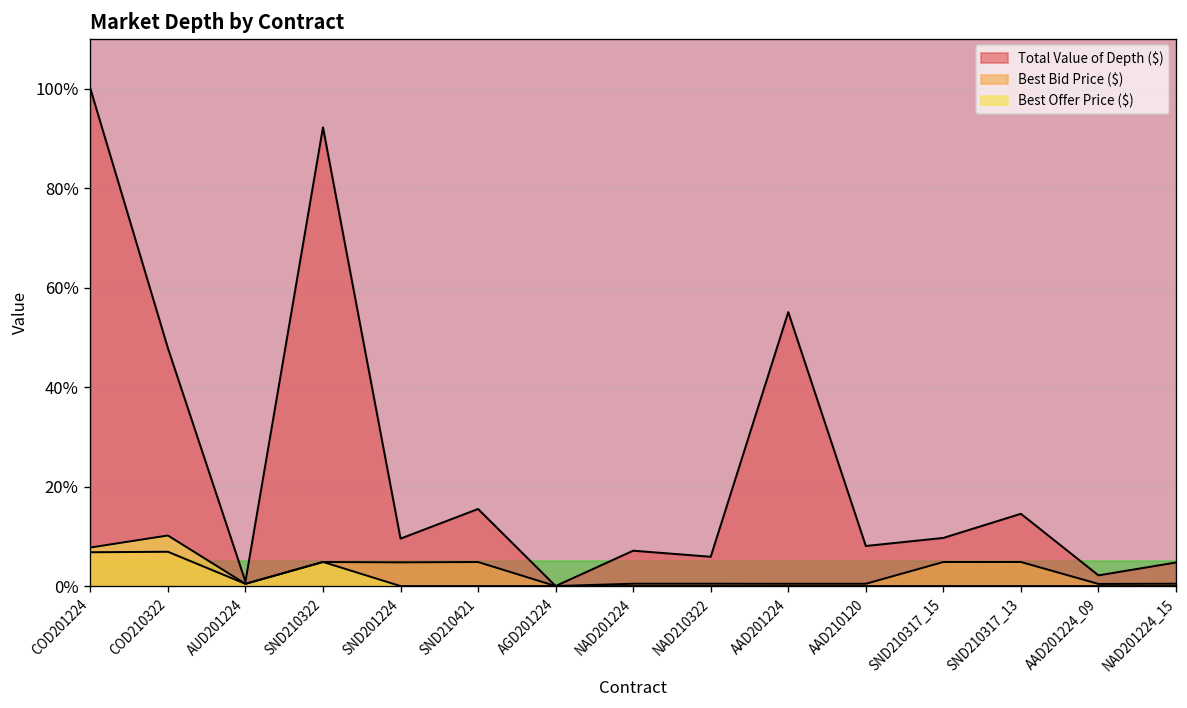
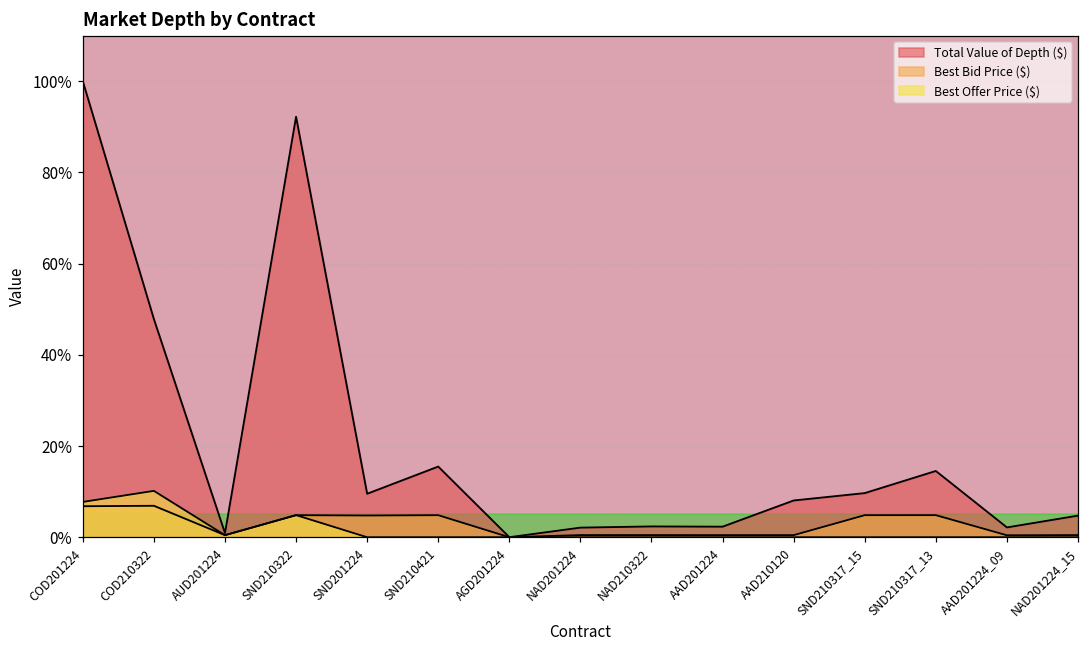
  {
    "Total Value of Depth ($)": {
      "COD201224": "100%",
      "COD210322": "48%",
      "SND210322": "92%",
      "SND201224": "10%",
      "SND210421": "15%",
-     "NAD201224": "7%",
-     "NAD210322": "6%",
-     "AAD201224": "55%",
+     "NAD201224": "2%",
+     "NAD210322": "2%",
+     "AAD201224": "2%",
      "AAD210120": "8%",
      "SND210317_15": "10%",
      "SND210317_13": "15%",
      "AAD201224_09": "2%",
      "NAD201224_15": "5%"
    }
  }
